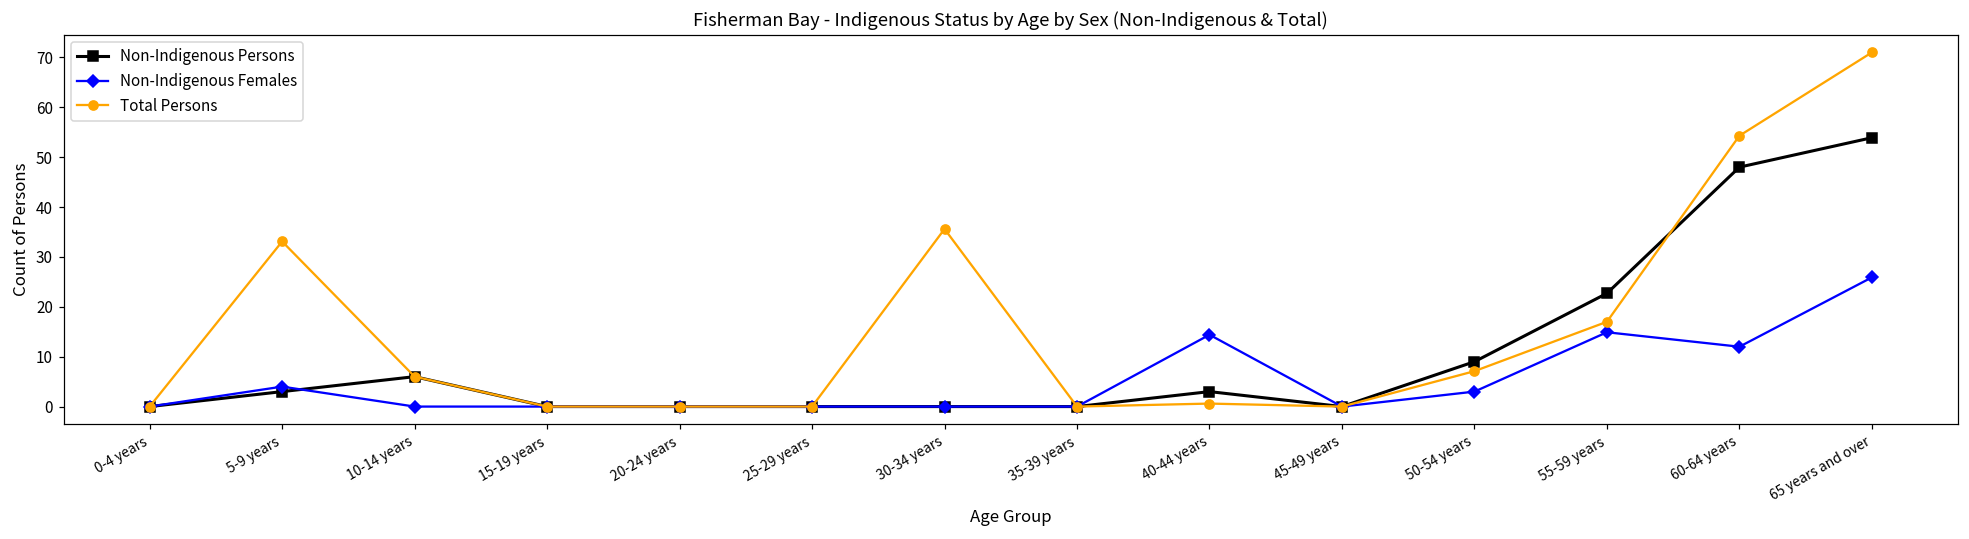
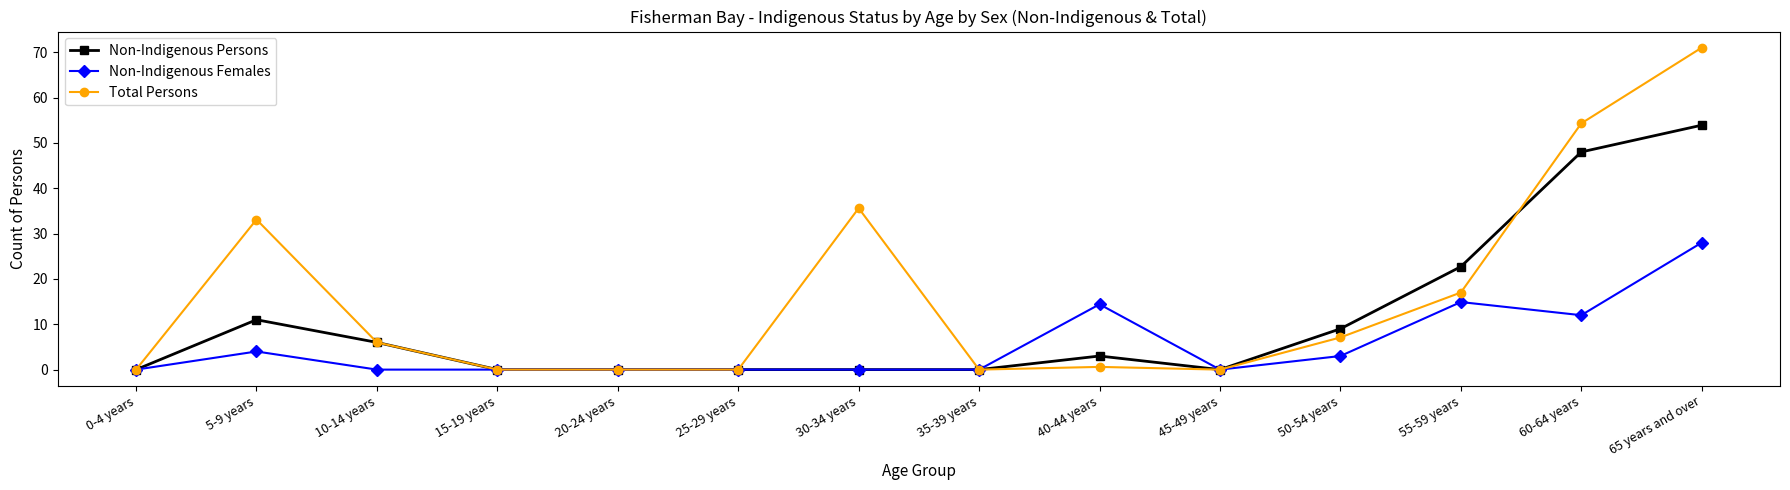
  {
    "Non-Indigenous Persons": {
-     "5-9 years": 3,
+     "5-9 years": 11,
      "40-44 years": 3,
      "50-54 years": 9,
      "55-59 years": 23,
      "60-64 years": 48,
      "65 years and over": 54
    },
    "Non-Indigenous Females": {
      "5-9 years": 4,
      "10-14 years": 0,
      "40-44 years": 14,
      "50-54 years": 3,
      "55-59 years": 15,
      "60-64 years": 12,
-     "65 years and over": 26
+     "65 years and over": 28
    },
    "Total Persons": {
      "5-9 years": 33,
      "30-34 years": 36,
      "40-44 years": 1,
      "50-54 years": 7,
      "55-59 years": 17,
      "60-64 years": 54,
      "65 years and over": 71
    }
  }
